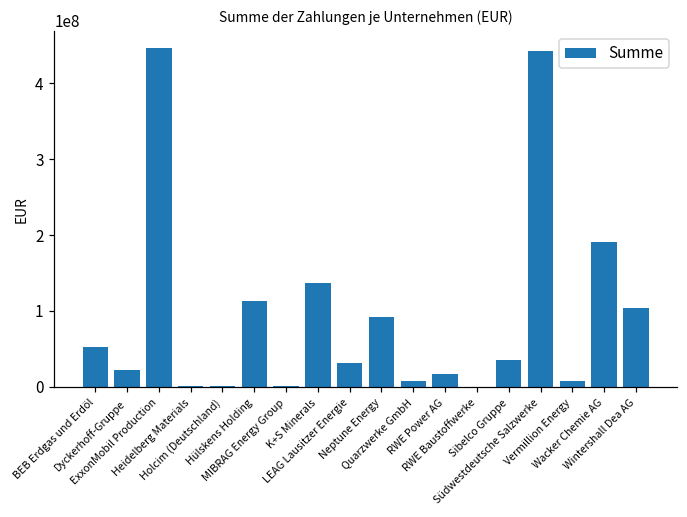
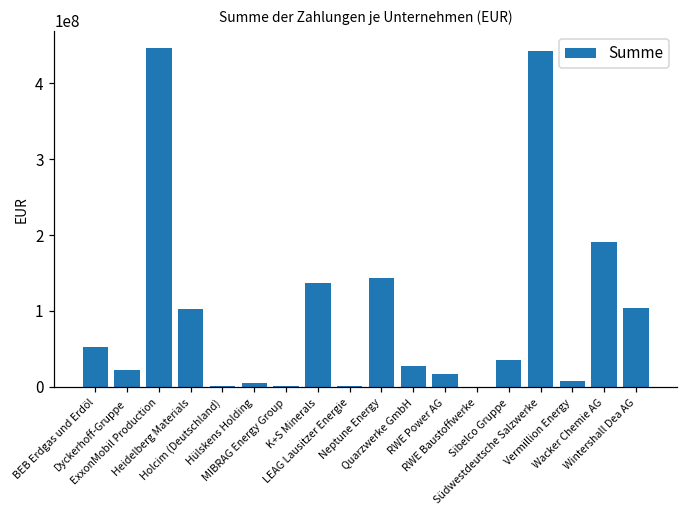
  {
    "BEB Erdgas und Erdöl": 50000000,
    "Dyckerhoff-Gruppe": 20000000,
    "ExxonMobil Production": 450000000,
-   "Heidelberg Materials": 0,
-   "Hülskens Holding": 110000000,
+   "Heidelberg Materials": 100000000,
+   "Hülskens Holding": 10000000,
    "K+S Minerals": 140000000,
-   "LEAG Lausitzer Energie": 30000000,
-   "Neptune Energy": 90000000,
-   "Quarzwerke GmbH": 10000000,
+   "LEAG Lausitzer Energie": 0,
+   "Neptune Energy": 140000000,
+   "Quarzwerke GmbH": 30000000,
    "RWE Power AG": 20000000,
    "Sibelco Gruppe": 40000000,
    "Südwestdeutsche Salzwerke": 440000000,
    "Vermillion Energy": 10000000,
    "Wacker Chemie AG": 190000000,
    "Wintershall Dea AG": 100000000
  }
